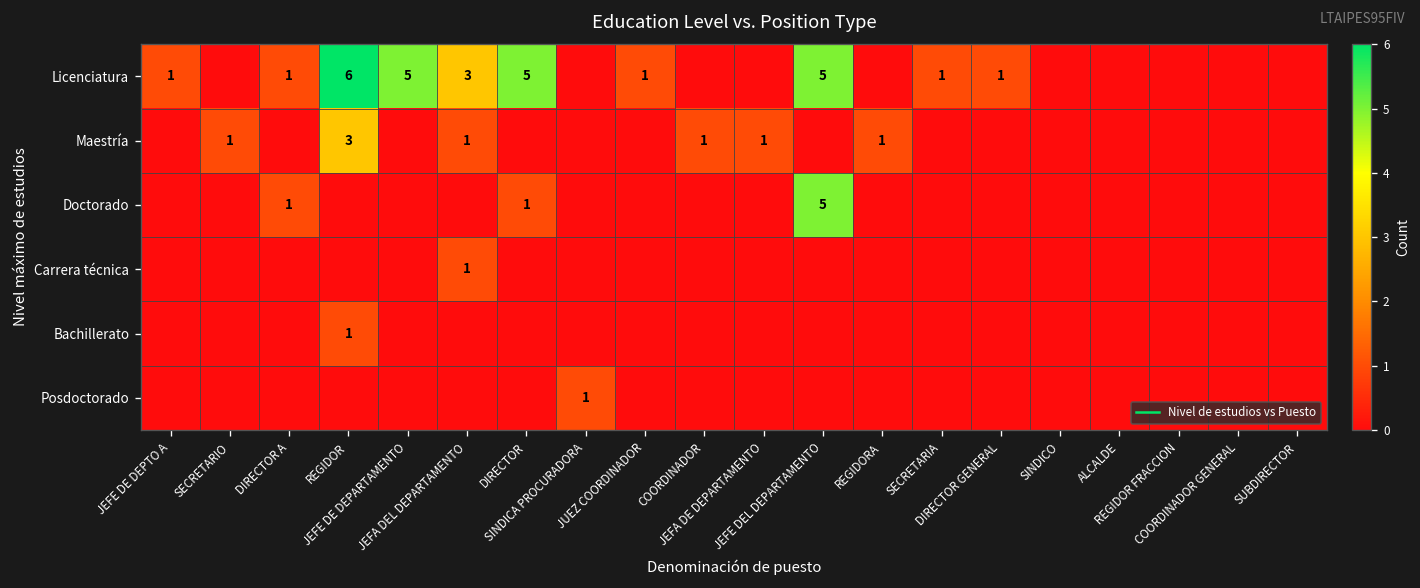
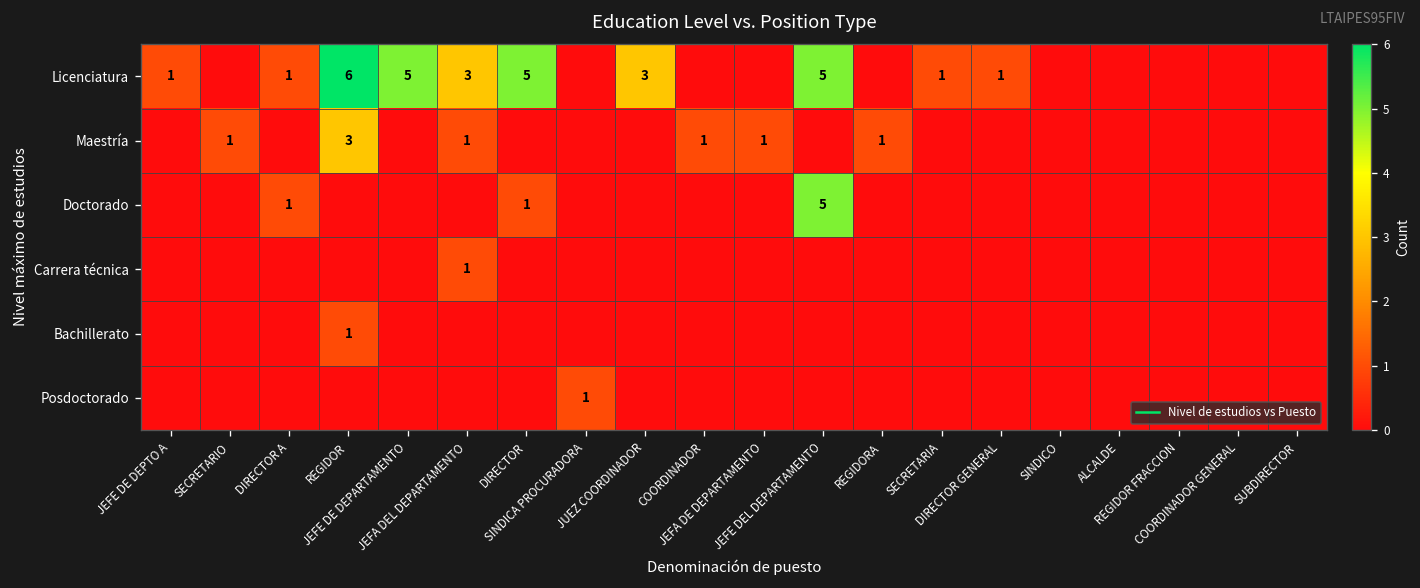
  {
    "Licenciatura": {
      "JEFE DE DEPTO A": 1,
      "DIRECTOR A": 1,
      "REGIDOR": 6,
      "JEFE DE DEPARTAMENTO": 5,
      "JEFA DEL DEPARTAMENTO": 3,
      "DIRECTOR": 5,
-     "JUEZ COORDINADOR": 1,
+     "JUEZ COORDINADOR": 3,
      "JEFE DEL DEPARTAMENTO": 5,
      "SECRETARIA": 1,
      "DIRECTOR GENERAL": 1
    },
    "Maestría": {
      "SECRETARIO": 1,
      "REGIDOR": 3,
      "JEFA DEL DEPARTAMENTO": 1,
      "COORDINADOR": 1,
      "JEFA DE DEPARTAMENTO": 1,
      "REGIDORA": 1
    },
    "Doctorado": {
      "DIRECTOR A": 1,
      "DIRECTOR": 1,
      "JEFE DEL DEPARTAMENTO": 5
    },
    "Carrera técnica": {
      "JEFA DEL DEPARTAMENTO": 1
    },
    "Bachillerato": {
      "REGIDOR": 1
    },
    "Posdoctorado": {
      "SINDICA PROCURADORA": 1
    }
  }
